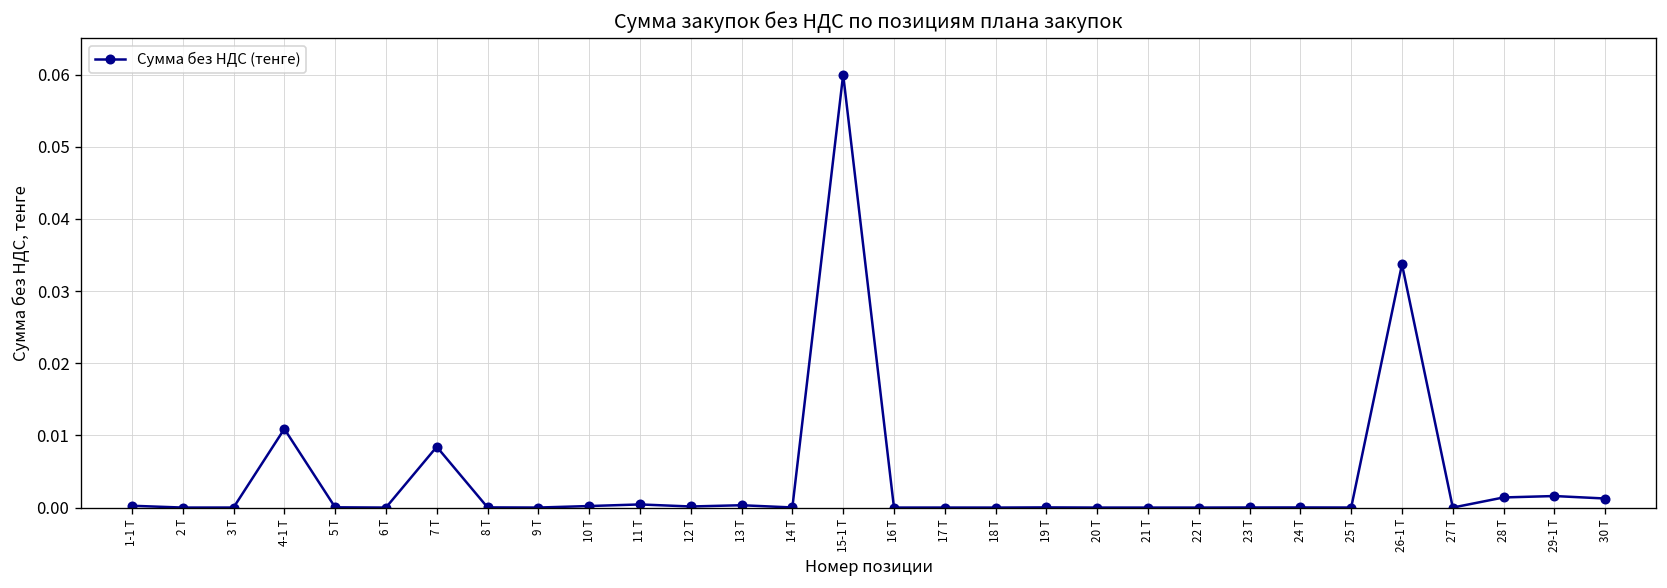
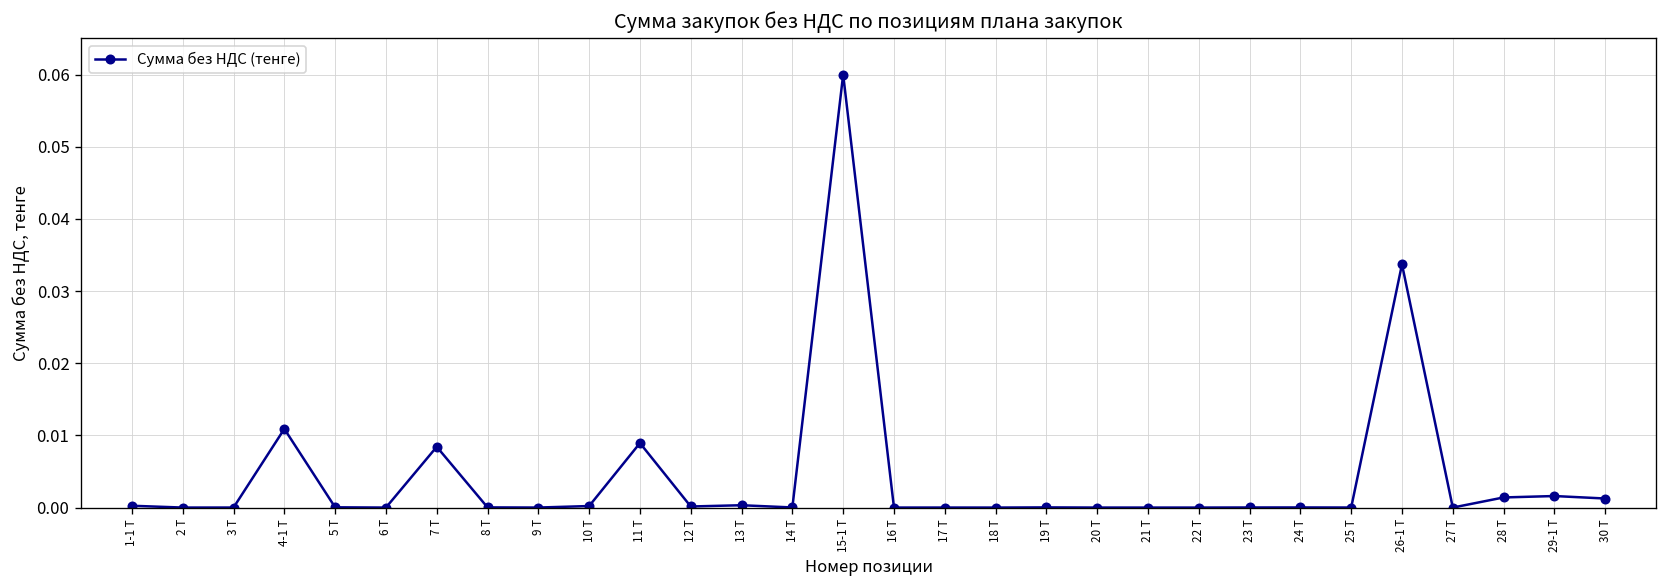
  {
    "1-1 Т": 0.000,
    "2 Т": 0.000,
    "3 Т": 0.000,
    "4-1 Т": 0.011,
    "5 Т": 0.000,
    "6 Т": 0.000,
    "7 Т": 0.008,
    "8 Т": 0.000,
    "9 Т": 0.000,
    "10 Т": 0.000,
-   "11 Т": 0.000,
+   "11 Т": 0.009,
    "12 Т": 0.000,
    "13 Т": 0.000,
    "14 Т": 0.000,
    "15-1 Т": 0.060,
    "16 Т": 0.000,
    "17 Т": 0.000,
    "18 Т": 0.000,
    "19 Т": 0.000,
    "20 Т": 0.000,
    "21 Т": 0.000,
    "22 Т": 0.000,
    "23 Т": 0.000,
    "24 Т": 0.000,
    "25 Т": 0.000,
    "26-1 Т": 0.034,
    "27 Т": 0.000,
    "28 Т": 0.001,
    "29-1 Т": 0.002,
    "30 Т": 0.001
  }
